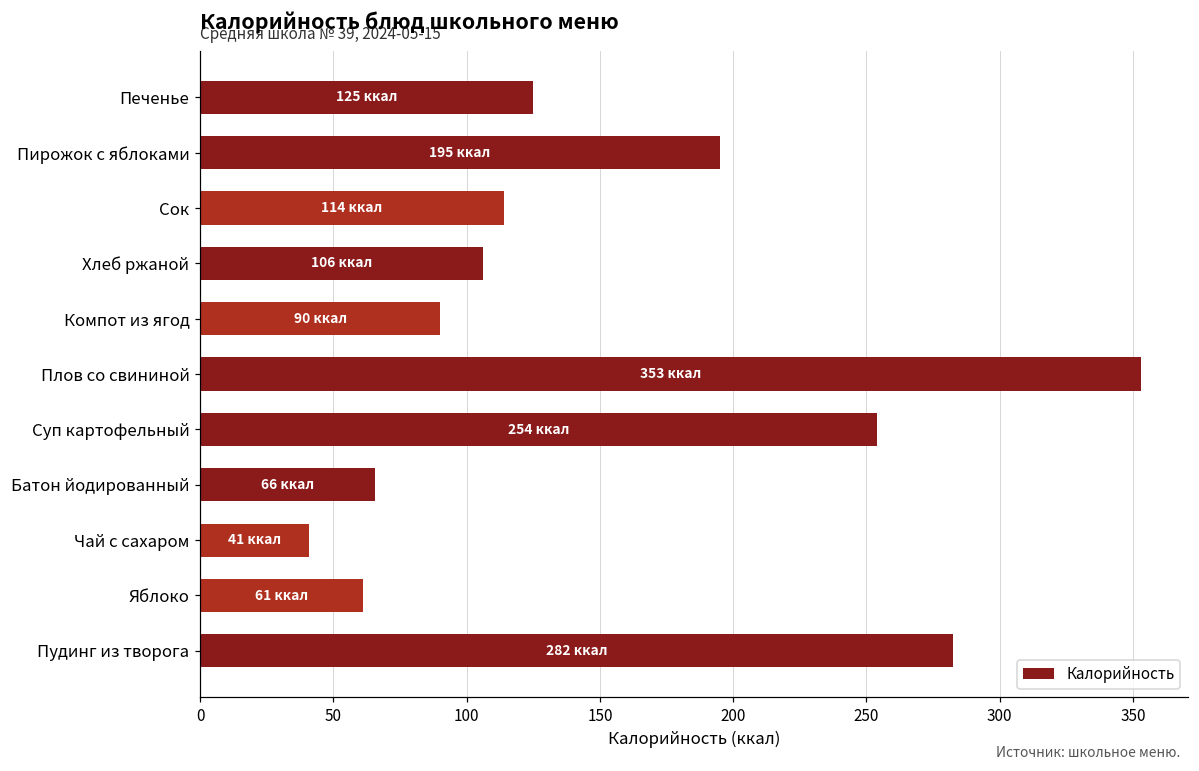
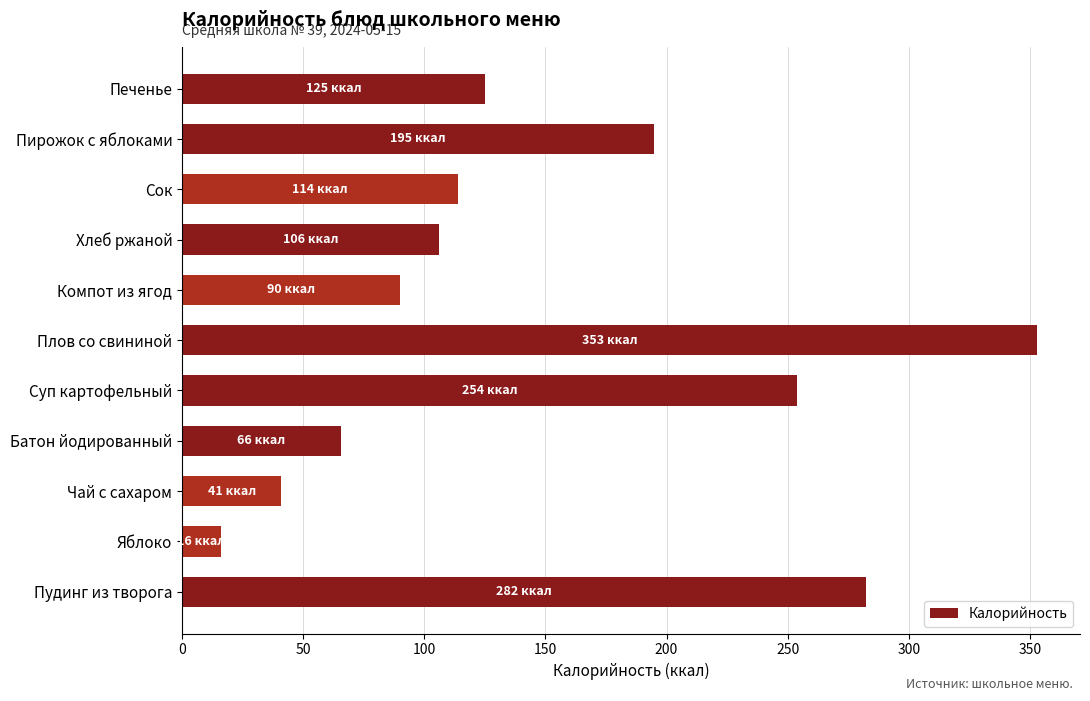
  {
    "Печенье": 125,
    "Пирожок с яблоками": 195,
    "Сок": 114,
    "Хлеб ржаной": 106,
    "Компот из ягод": 90,
    "Плов со свининой": 353,
    "Суп картофельный": 254,
    "Батон йодированный": 66,
    "Чай с сахаром": 41,
-   "Яблоко": 61,
+   "Яблоко": 16,
    "Пудинг из творога": 282
  }
